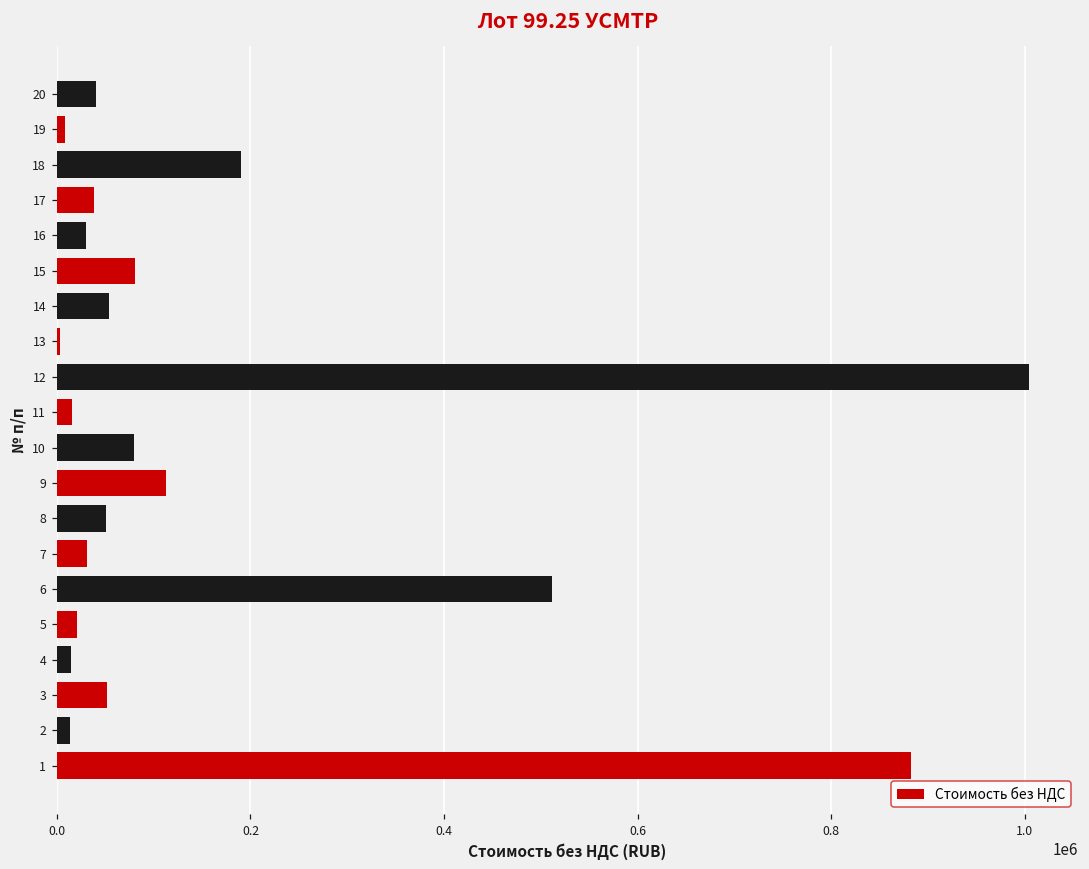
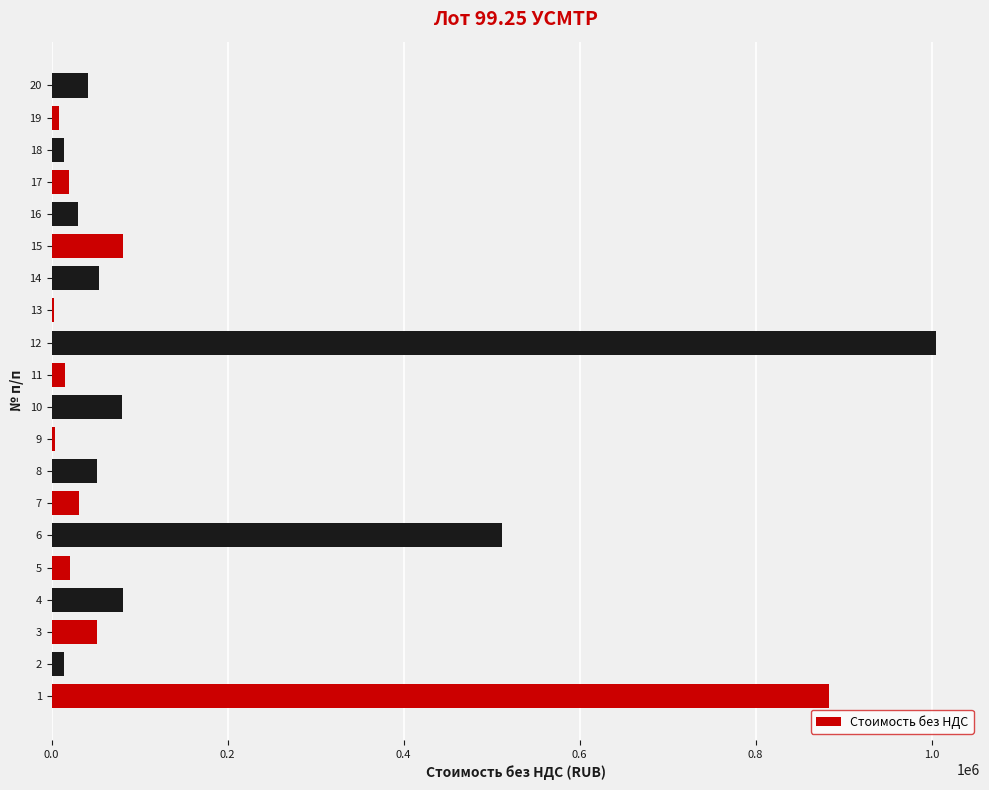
  {
    "20": 40000,
    "19": 10000,
-   "18": 190000,
-   "17": 40000,
+   "18": 10000,
+   "17": 20000,
    "16": 30000,
    "15": 80000,
    "14": 50000,
    "13": 0,
    "12": 1000000,
    "11": 20000,
    "10": 80000,
-   "9": 110000,
+   "9": 0,
    "8": 50000,
    "7": 30000,
    "6": 510000,
    "5": 20000,
-   "4": 10000,
+   "4": 80000,
    "3": 50000,
    "2": 10000,
    "1": 880000
  }
